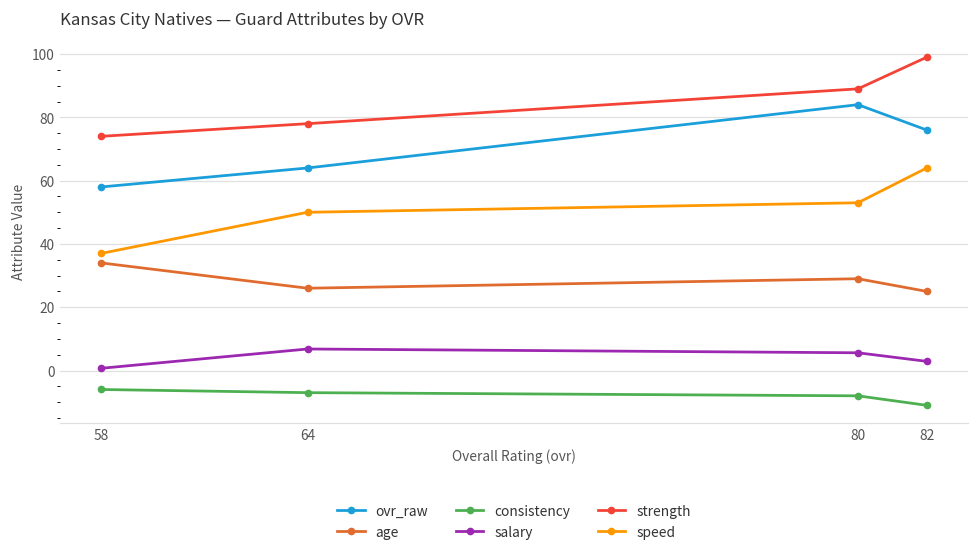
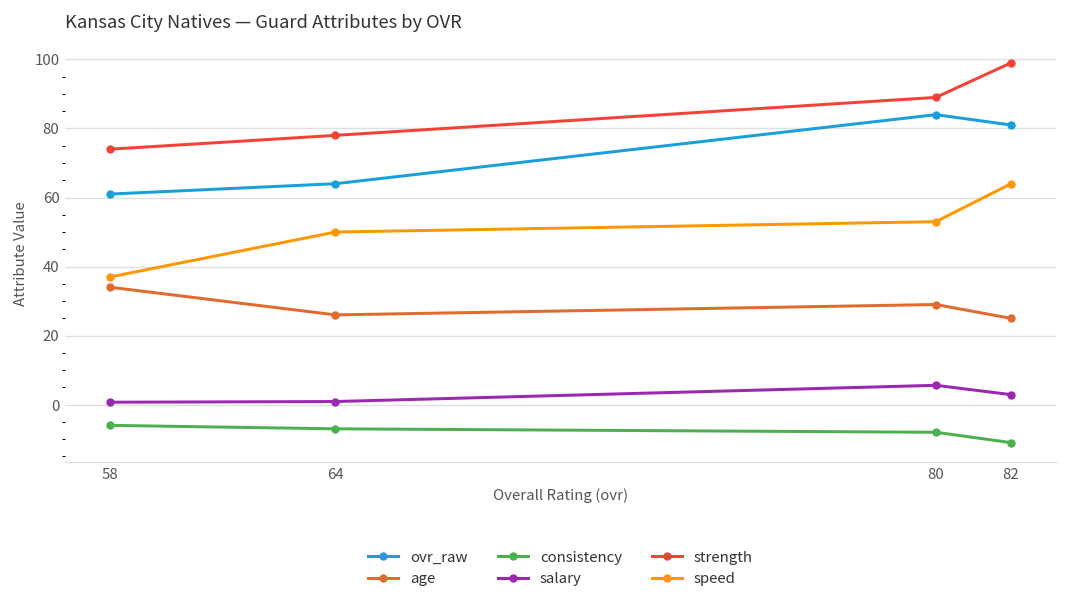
  {
    "ovr_raw": {
-     "58": 58,
+     "58": 61,
      "64": 64,
      "80": 84,
-     "82": 76
+     "82": 81
    },
    "consistency": {
      "58": -6,
      "64": -7,
      "80": -8,
      "82": -11
    },
    "salary": {
      "58": 1,
-     "64": 7,
+     "64": 1,
      "80": 6,
      "82": 3
    },
    "speed": {
      "58": 37,
      "64": 50,
      "80": 53,
      "82": 64
    }
  }
